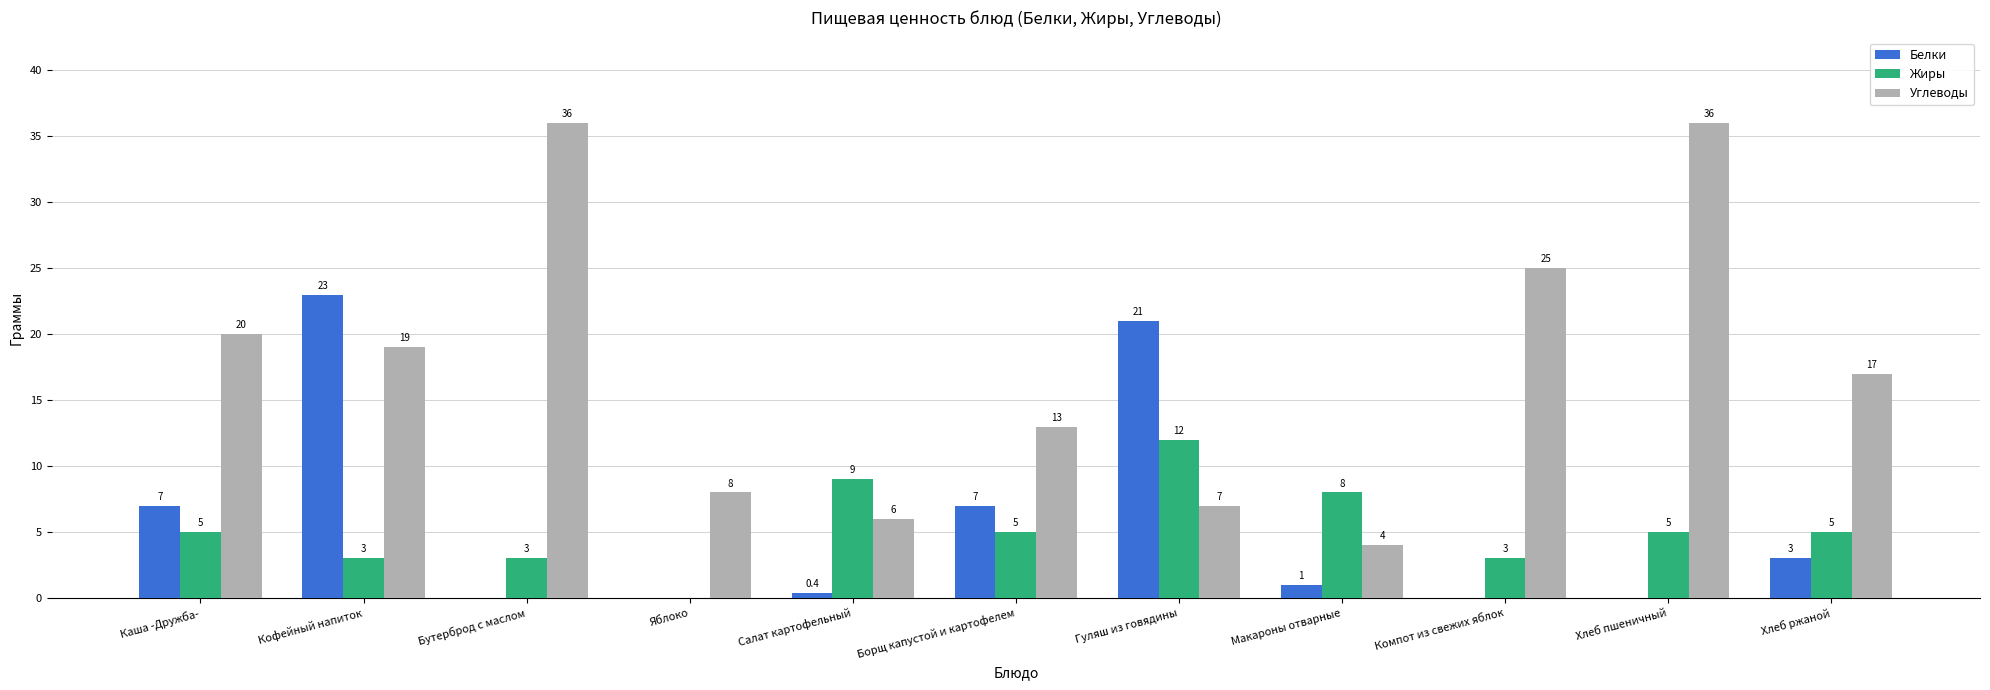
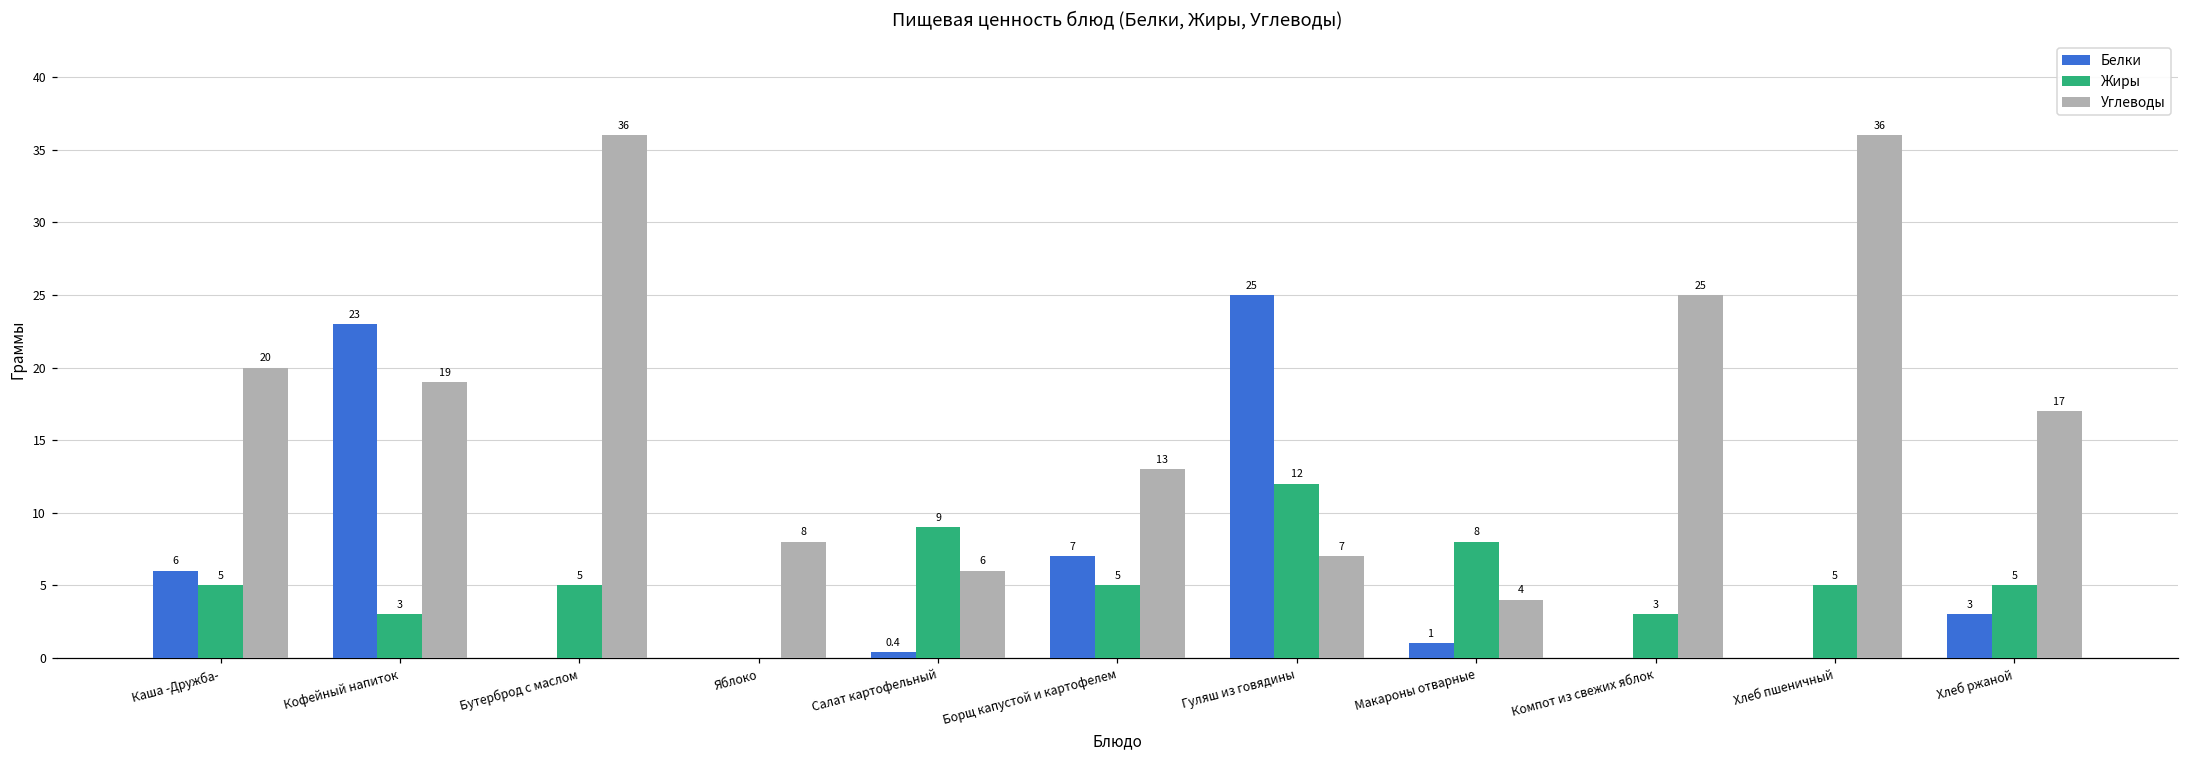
  {
    "Белки": {
-     "Каша -Дружба-": 7,
+     "Каша -Дружба-": 6,
      "Кофейный напиток": 23,
      "Салат картофельный": 0.4,
      "Борщ капустой и картофелем": 7,
-     "Гуляш из говядины": 21,
+     "Гуляш из говядины": 25,
      "Макароны отварные": 1,
      "Хлеб ржаной": 3
    },
    "Жиры": {
      "Каша -Дружба-": 5,
      "Кофейный напиток": 3,
-     "Бутерброд с маслом": 3,
+     "Бутерброд с маслом": 5,
      "Салат картофельный": 9,
      "Борщ капустой и картофелем": 5,
      "Гуляш из говядины": 12,
      "Макароны отварные": 8,
      "Компот из свежих яблок": 3,
      "Хлеб пшеничный": 5,
      "Хлеб ржаной": 5
    },
    "Углеводы": {
      "Каша -Дружба-": 20,
      "Кофейный напиток": 19,
      "Бутерброд с маслом": 36,
      "Яблоко": 8,
      "Салат картофельный": 6,
      "Борщ капустой и картофелем": 13,
      "Гуляш из говядины": 7,
      "Макароны отварные": 4,
      "Компот из свежих яблок": 25,
      "Хлеб пшеничный": 36,
      "Хлеб ржаной": 17
    }
  }
